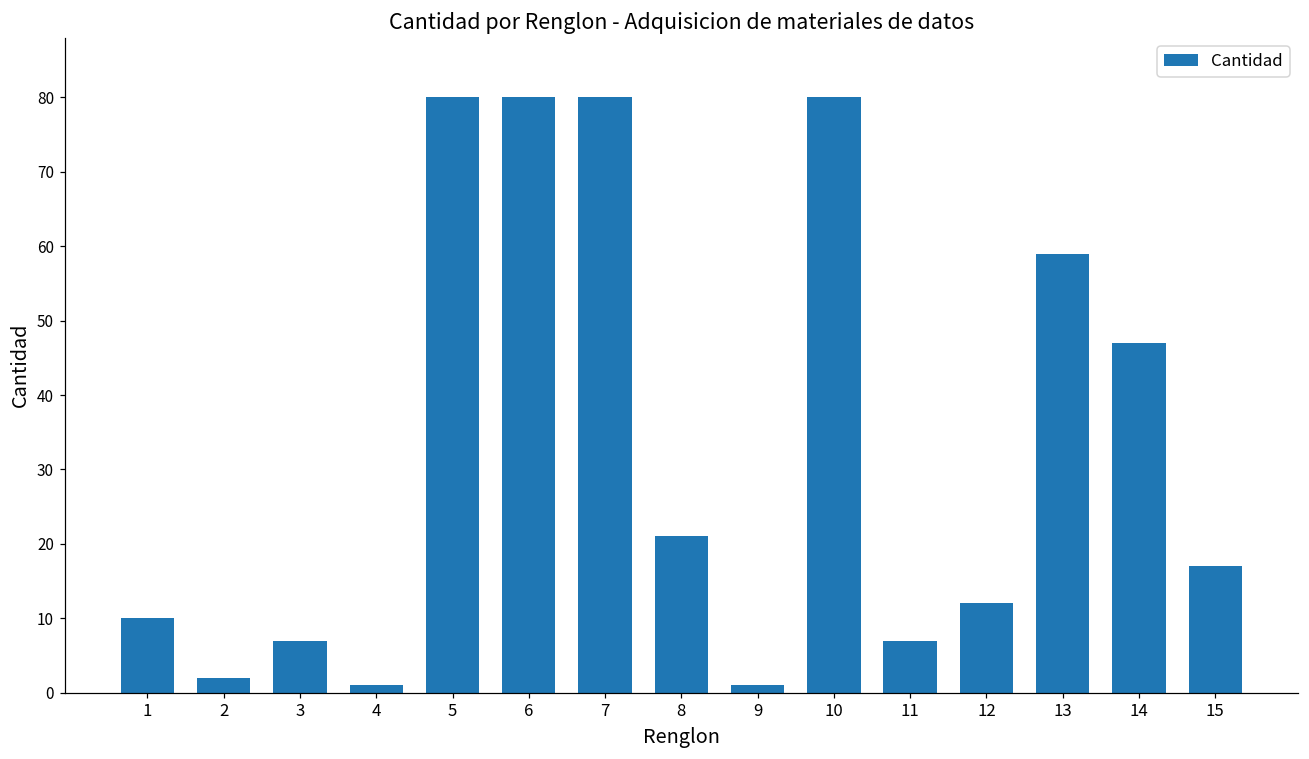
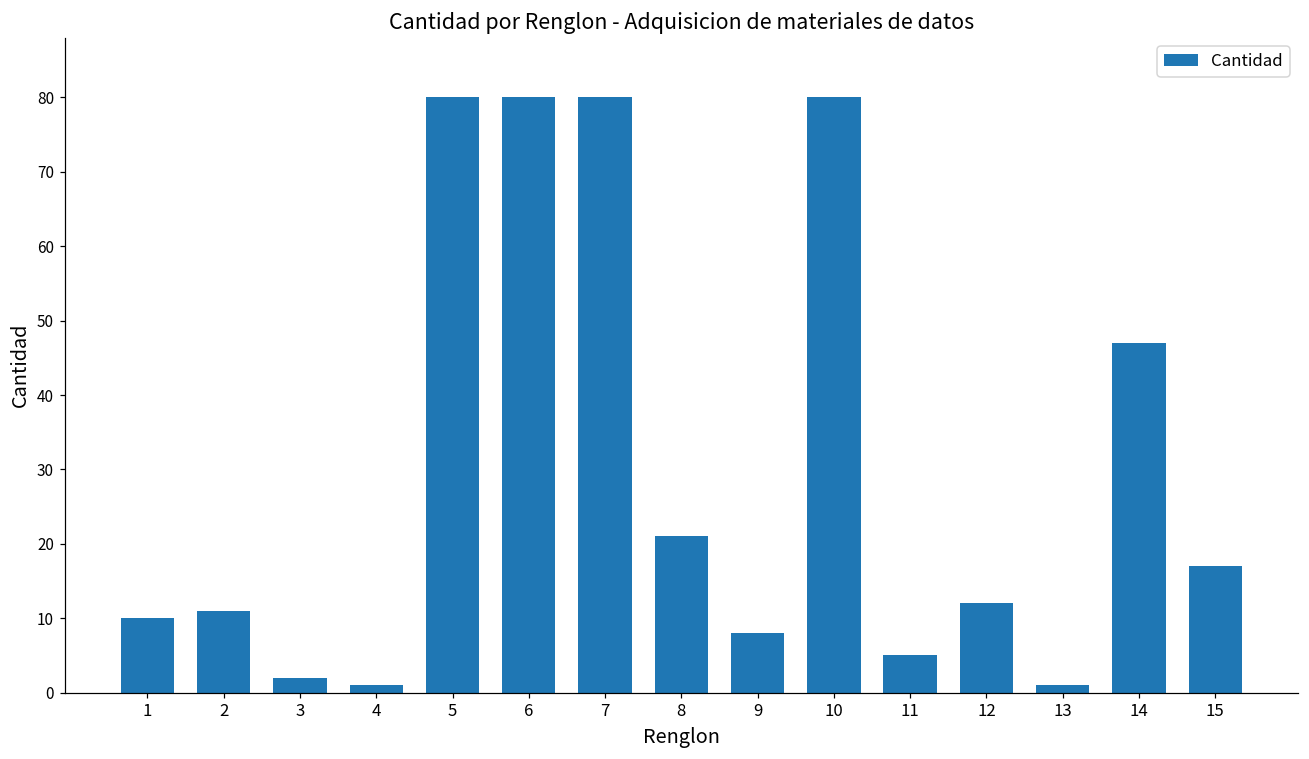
  {
    "1": 10,
-   "2": 2,
-   "3": 7,
+   "2": 11,
+   "3": 2,
    "4": 1,
    "5": 80,
    "6": 80,
    "7": 80,
    "8": 21,
-   "9": 1,
+   "9": 8,
    "10": 80,
-   "11": 7,
+   "11": 5,
    "12": 12,
-   "13": 59,
+   "13": 1,
    "14": 47,
    "15": 17
  }
